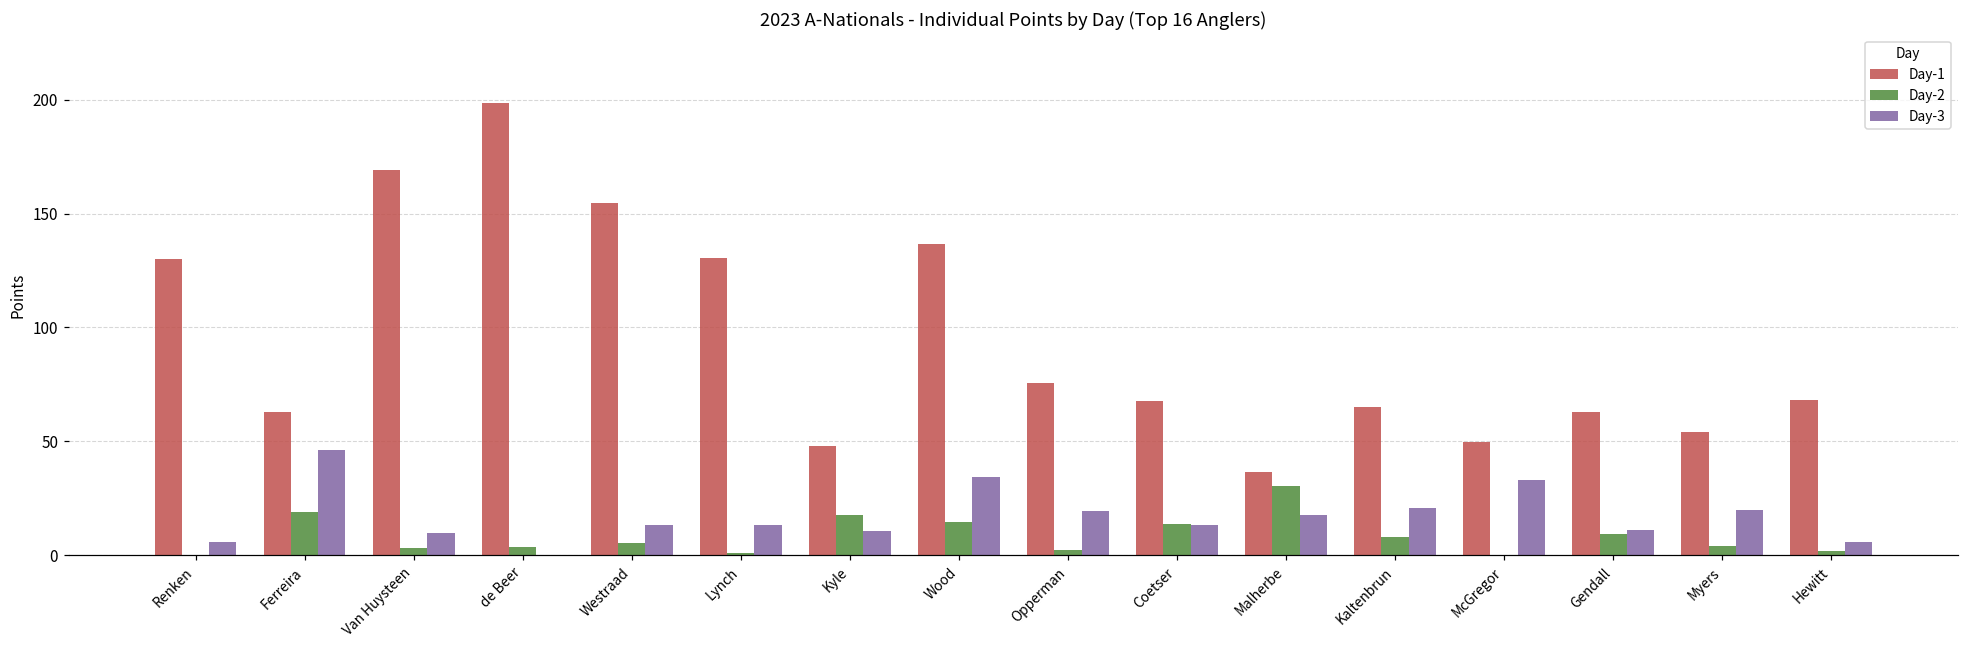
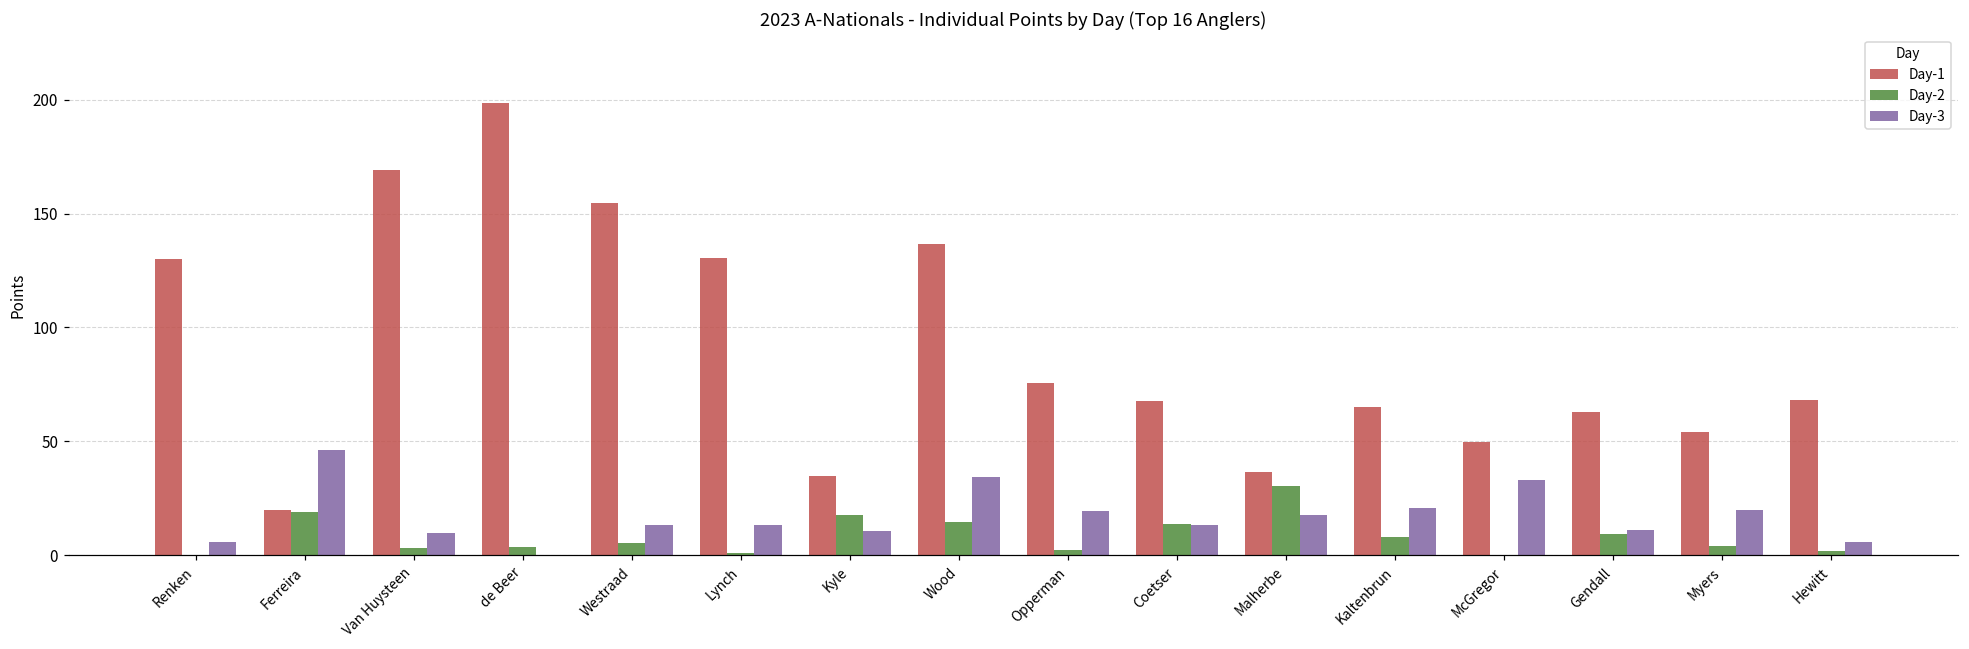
  {
    "Day-1": {
      "Renken": 130,
-     "Ferreira": 63,
+     "Ferreira": 20,
      "Van Huysteen": 169,
      "de Beer": 199,
      "Westraad": 155,
      "Lynch": 131,
-     "Kyle": 48,
+     "Kyle": 35,
      "Wood": 137,
      "Opperman": 76,
      "Coetser": 67,
      "Malherbe": 37,
      "Kaltenbrun": 65,
      "McGregor": 50,
      "Gendall": 63,
      "Myers": 54,
      "Hewitt": 68
    },
    "Day-2": {
      "Renken": 0,
      "Ferreira": 19,
      "Van Huysteen": 3,
      "de Beer": 3,
      "Westraad": 5,
      "Kyle": 17,
      "Wood": 15,
      "Opperman": 2,
      "Coetser": 14,
      "Malherbe": 30,
      "Kaltenbrun": 8,
      "McGregor": 0,
      "Gendall": 9,
      "Myers": 4,
      "Hewitt": 2
    },
    "Day-3": {
      "Renken": 6,
      "Ferreira": 46,
      "Van Huysteen": 10,
      "de Beer": 0,
      "Westraad": 13,
      "Lynch": 13,
      "Kyle": 11,
      "Wood": 34,
      "Opperman": 19,
      "Coetser": 13,
      "Malherbe": 18,
      "Kaltenbrun": 21,
      "McGregor": 33,
      "Gendall": 11,
      "Myers": 20,
      "Hewitt": 6
    }
  }
